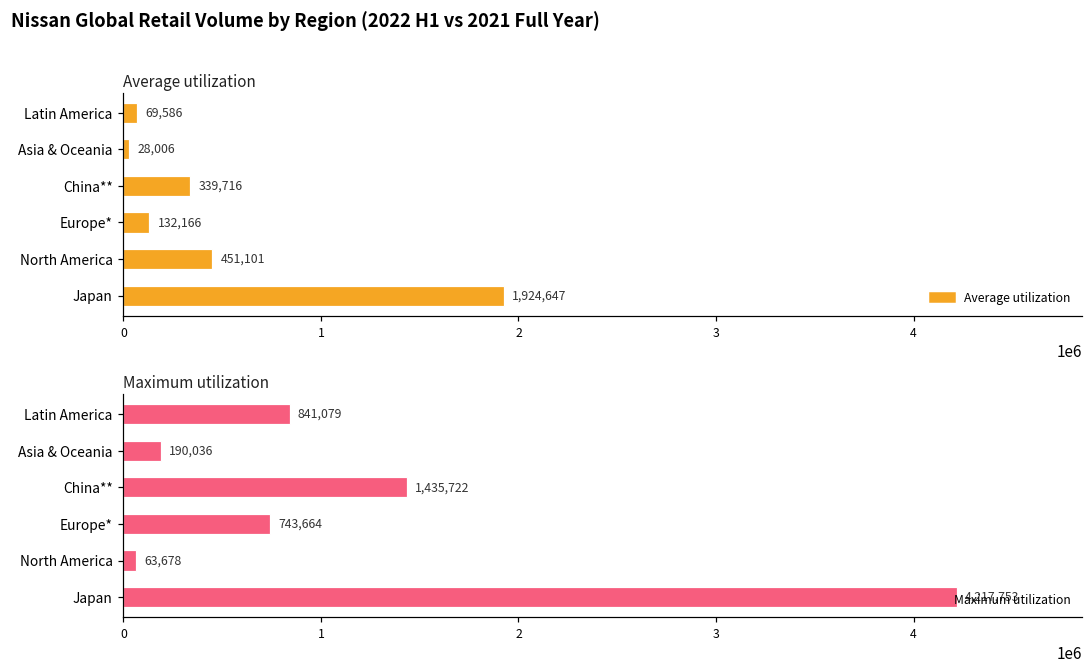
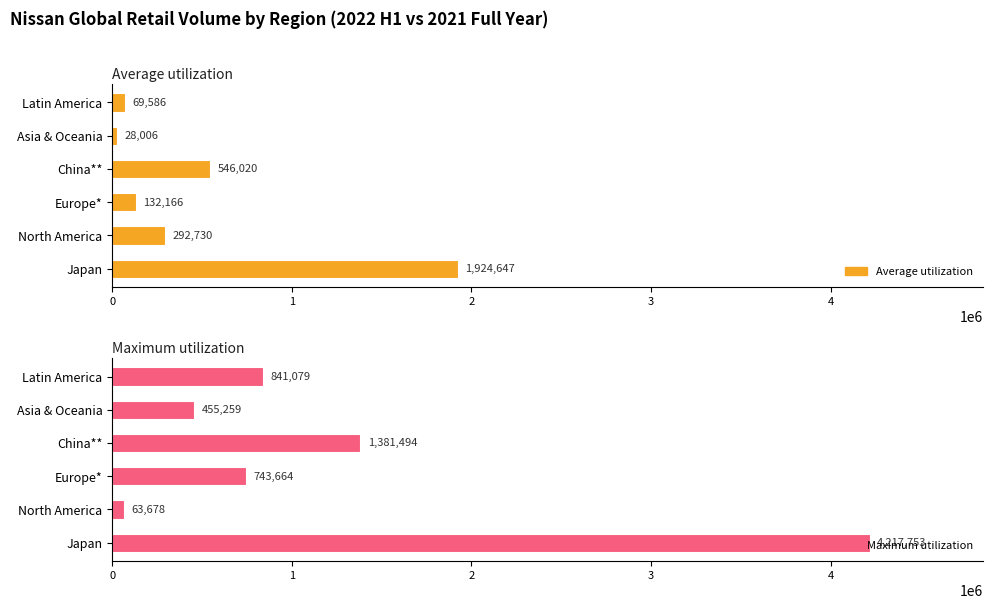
  {
    "Average utilization": {
      "Latin America": "69,586",
      "Asia & Oceania": "28,006",
-     "China**": "339,716",
+     "China**": "546,020",
      "Europe*": "132,166",
-     "North America": "451,101",
+     "North America": "292,730",
      "Japan": "1,924,647"
    },
    "Maximum utilization": {
      "Latin America": "841,079",
-     "Asia & Oceania": "190,036",
-     "China**": "1,435,722",
+     "Asia & Oceania": "455,259",
+     "China**": "1,381,494",
      "Europe*": "743,664",
      "North America": "63,678",
      "Japan": "4,217,753"
    }
  }
